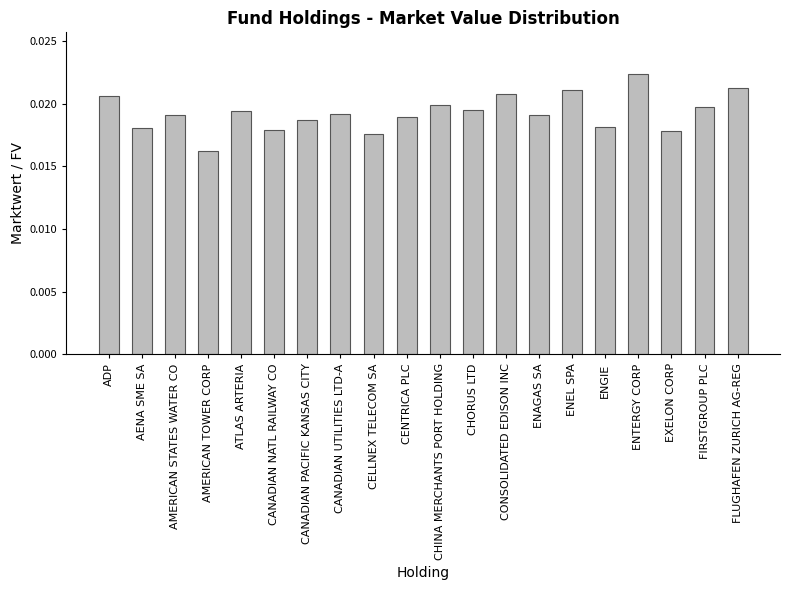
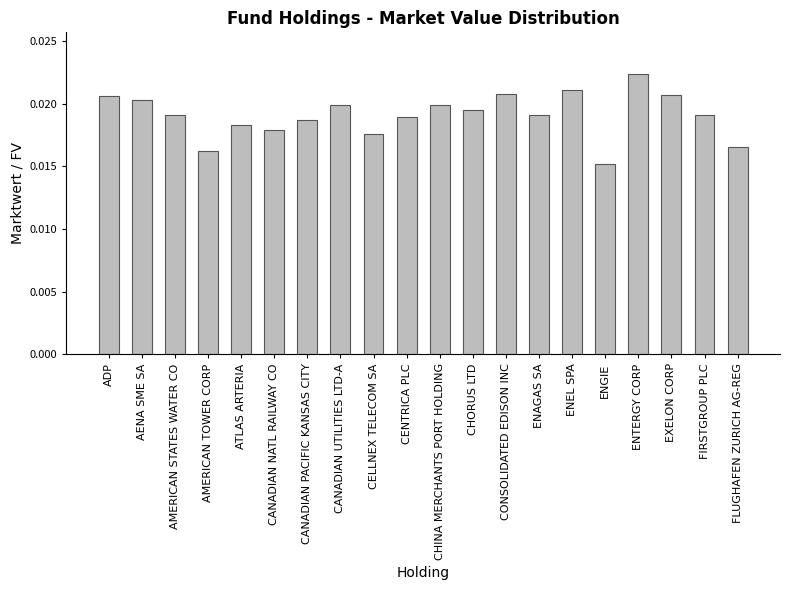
  {
    "ADP": 0.0206,
-   "AENA SME SA": 0.0181,
+   "AENA SME SA": 0.0203,
    "AMERICAN STATES WATER CO": 0.0191,
    "AMERICAN TOWER CORP": 0.0162,
-   "ATLAS ARTERIA": 0.0194,
+   "ATLAS ARTERIA": 0.0183,
    "CANADIAN NATL RAILWAY CO": 0.0179,
    "CANADIAN PACIFIC KANSAS CITY": 0.0187,
-   "CANADIAN UTILITIES LTD-A": 0.0192,
+   "CANADIAN UTILITIES LTD-A": 0.0199,
    "CELLNEX TELECOM SA": 0.0175,
    "CENTRICA PLC": 0.0189,
    "CHINA MERCHANTS PORT HOLDING": 0.0199,
    "CHORUS LTD": 0.0195,
    "CONSOLIDATED EDISON INC": 0.0208,
    "ENAGAS SA": 0.0191,
    "ENEL SPA": 0.0211,
-   "ENGIE": 0.0181,
+   "ENGIE": 0.0152,
    "ENTERGY CORP": 0.0223,
-   "EXELON CORP": 0.0178,
-   "FIRSTGROUP PLC": 0.0197,
-   "FLUGHAFEN ZURICH AG-REG": 0.0213
+   "EXELON CORP": 0.0207,
+   "FIRSTGROUP PLC": 0.0191,
+   "FLUGHAFEN ZURICH AG-REG": 0.0166
  }
